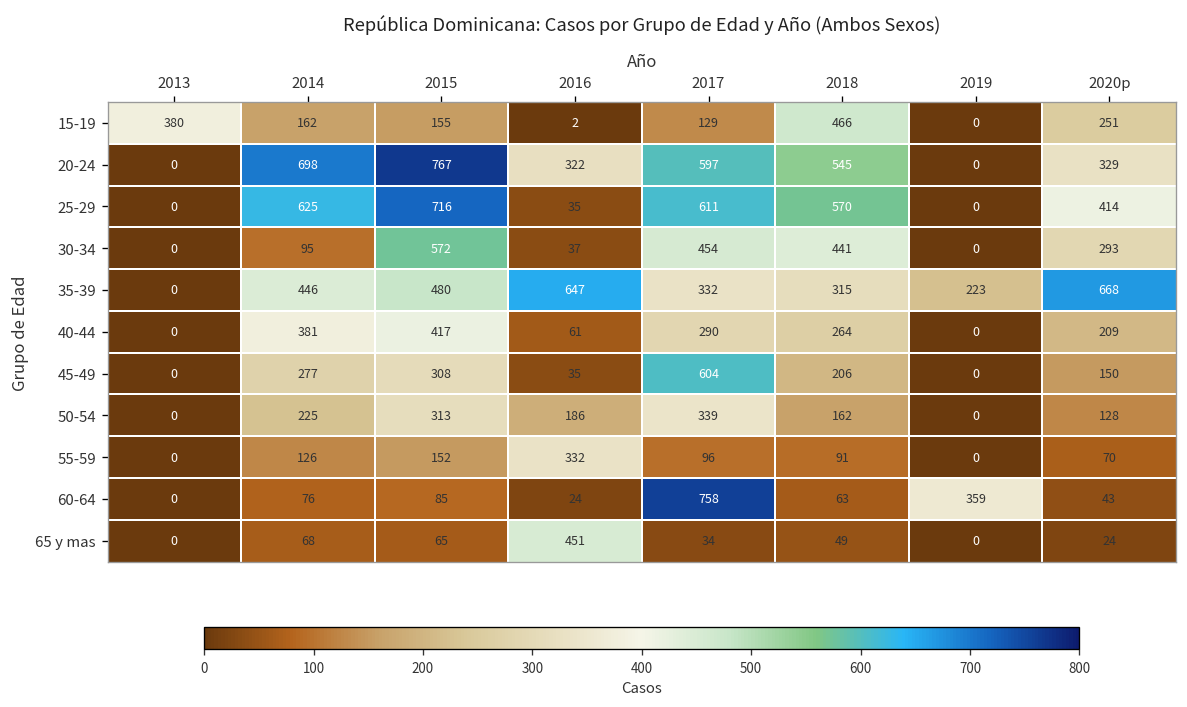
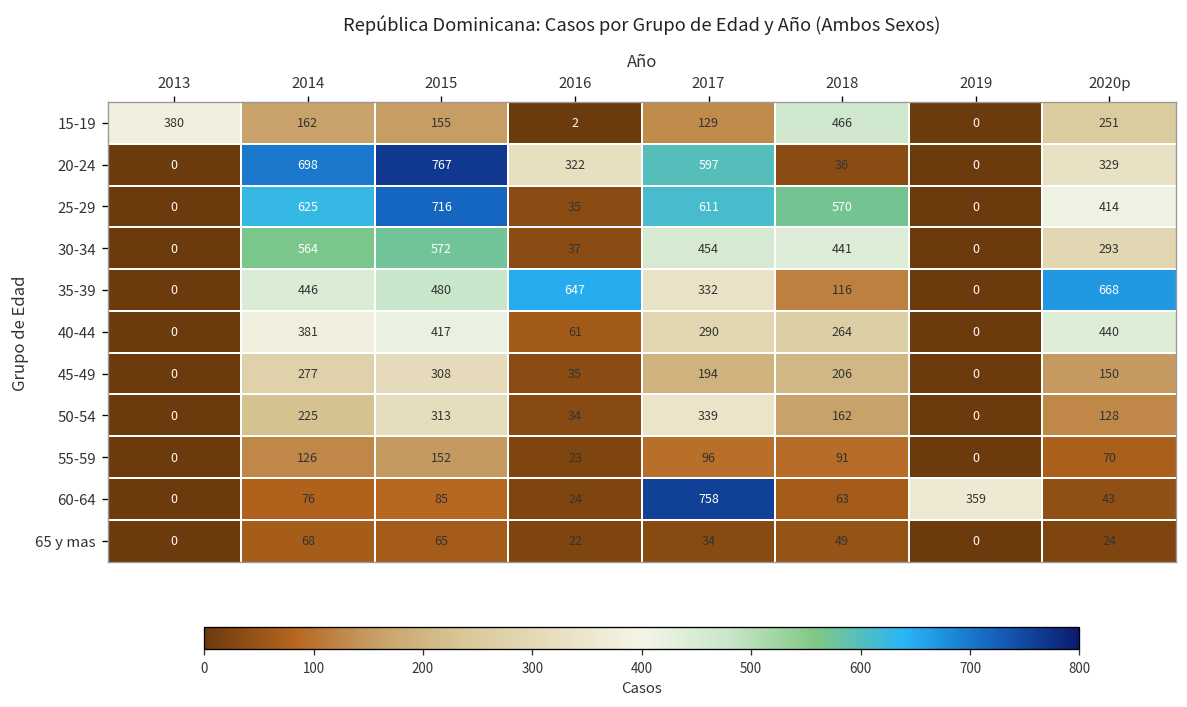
  {
    "15-19": {
      "2013": 380,
      "2014": 162,
      "2015": 155,
      "2016": 2,
      "2017": 129,
      "2018": 466,
      "2019": 0,
      "2020p": 251
    },
    "20-24": {
      "2013": 0,
      "2014": 698,
      "2015": 767,
      "2016": 322,
      "2017": 597,
-     "2018": 545,
+     "2018": 36,
      "2019": 0,
      "2020p": 329
    },
    "25-29": {
      "2013": 0,
      "2014": 625,
      "2015": 716,
      "2016": 35,
      "2017": 611,
      "2018": 570,
      "2019": 0,
      "2020p": 414
    },
    "30-34": {
      "2013": 0,
-     "2014": 95,
+     "2014": 564,
      "2015": 572,
      "2016": 37,
      "2017": 454,
      "2018": 441,
      "2019": 0,
      "2020p": 293
    },
    "35-39": {
      "2013": 0,
      "2014": 446,
      "2015": 480,
      "2016": 647,
      "2017": 332,
-     "2018": 315,
-     "2019": 223,
+     "2018": 116,
+     "2019": 0,
      "2020p": 668
    },
    "40-44": {
      "2013": 0,
      "2014": 381,
      "2015": 417,
      "2016": 61,
      "2017": 290,
      "2018": 264,
      "2019": 0,
-     "2020p": 209
+     "2020p": 440
    },
    "45-49": {
      "2013": 0,
      "2014": 277,
      "2015": 308,
      "2016": 35,
-     "2017": 604,
+     "2017": 194,
      "2018": 206,
      "2019": 0,
      "2020p": 150
    },
    "50-54": {
      "2013": 0,
      "2014": 225,
      "2015": 313,
-     "2016": 186,
+     "2016": 34,
      "2017": 339,
      "2018": 162,
      "2019": 0,
      "2020p": 128
    },
    "55-59": {
      "2013": 0,
      "2014": 126,
      "2015": 152,
-     "2016": 332,
+     "2016": 23,
      "2017": 96,
      "2018": 91,
      "2019": 0,
      "2020p": 70
    },
    "60-64": {
      "2013": 0,
      "2014": 76,
      "2015": 85,
      "2016": 24,
      "2017": 758,
      "2018": 63,
      "2019": 359,
      "2020p": 43
    },
    "65 y mas": {
      "2013": 0,
      "2014": 68,
      "2015": 65,
-     "2016": 451,
+     "2016": 22,
      "2017": 34,
      "2018": 49,
      "2019": 0,
      "2020p": 24
    }
  }
